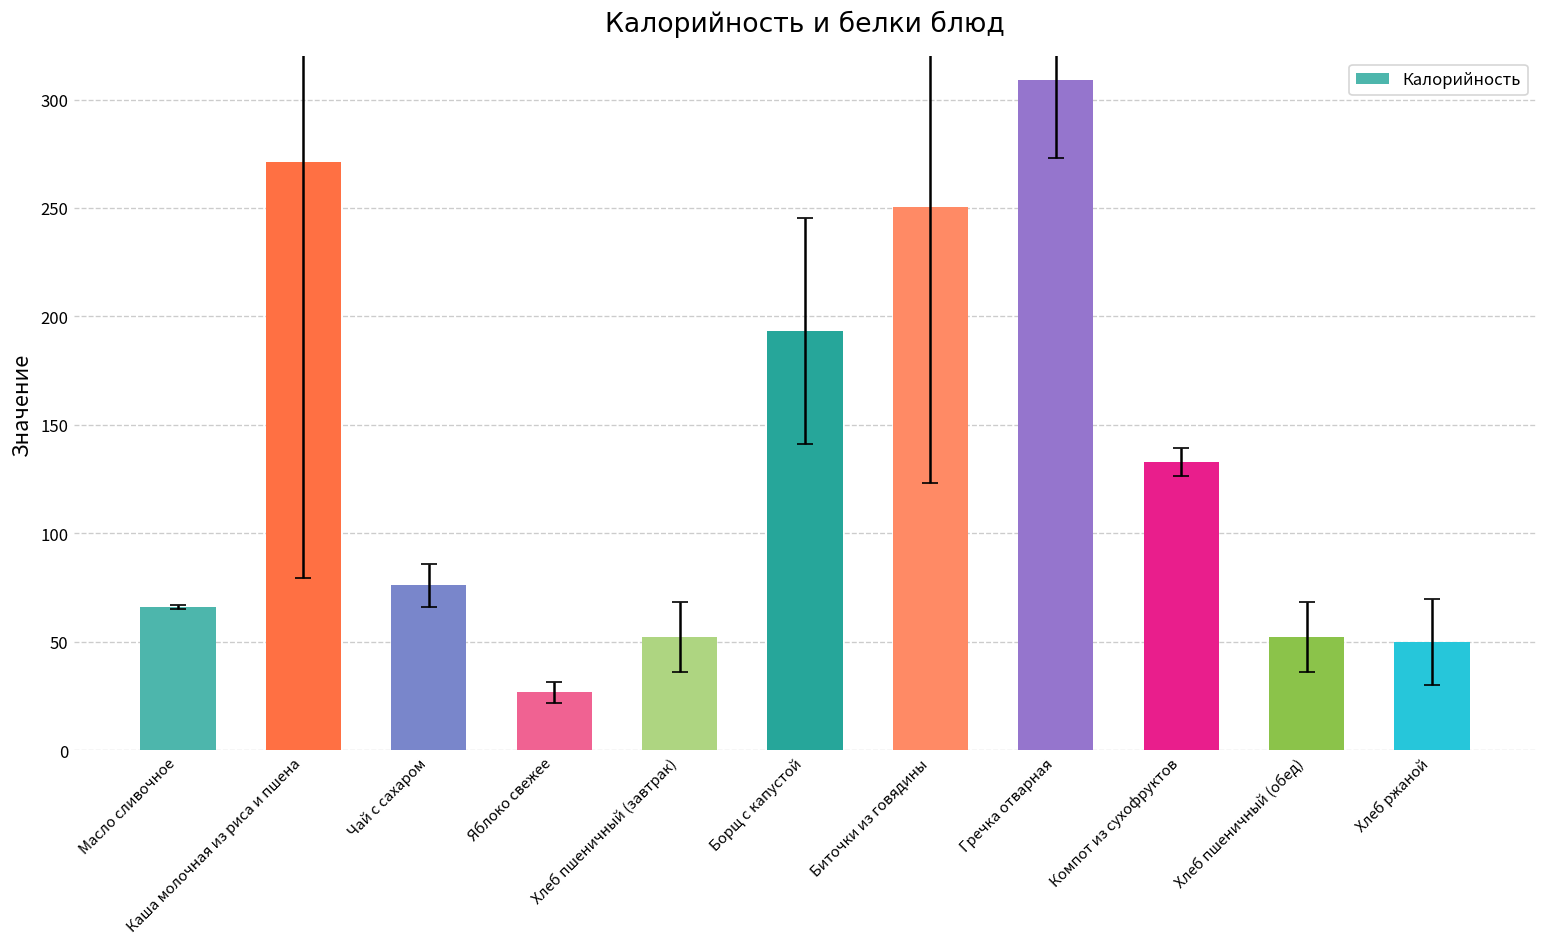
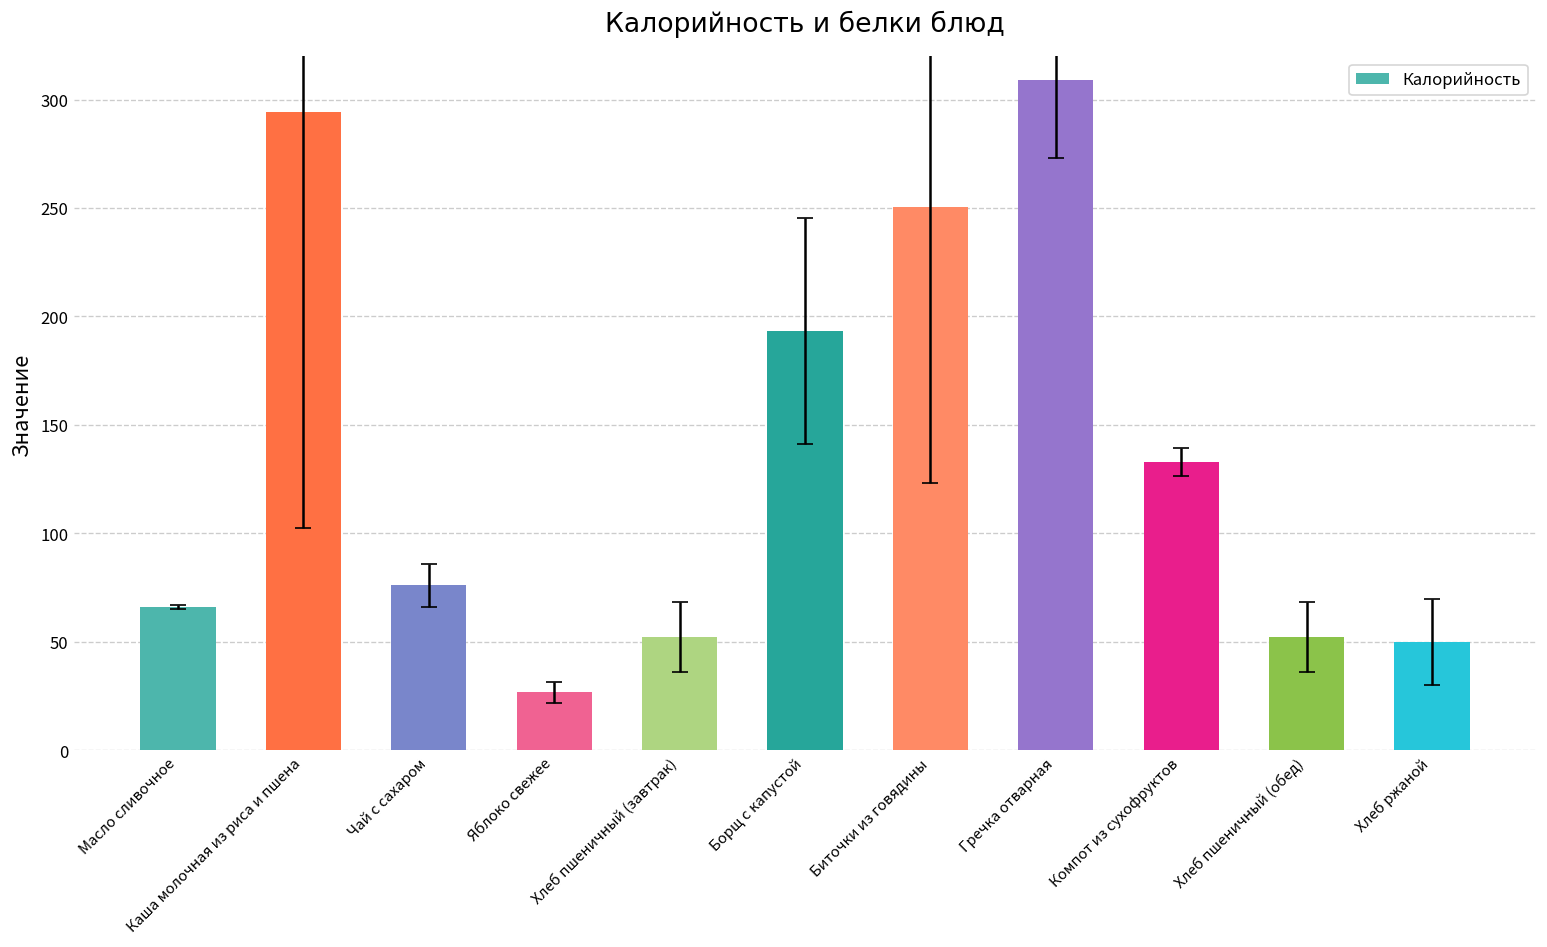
  {
    "Калорийность": {
      "Масло сливочное": 66,
-     "Каша молочная из риса и пшена": 271,
+     "Каша молочная из риса и пшена": 294,
      "Чай с сахаром": 76,
      "Яблоко свежее": 27,
      "Хлеб пшеничный (завтрак)": 52,
      "Борщ с капустой": 193,
      "Биточки из говядины": 251,
      "Гречка отварная": 309,
      "Компот из сухофруктов": 133,
      "Хлеб пшеничный (обед)": 52,
      "Хлеб ржаной": 50
    }
  }
